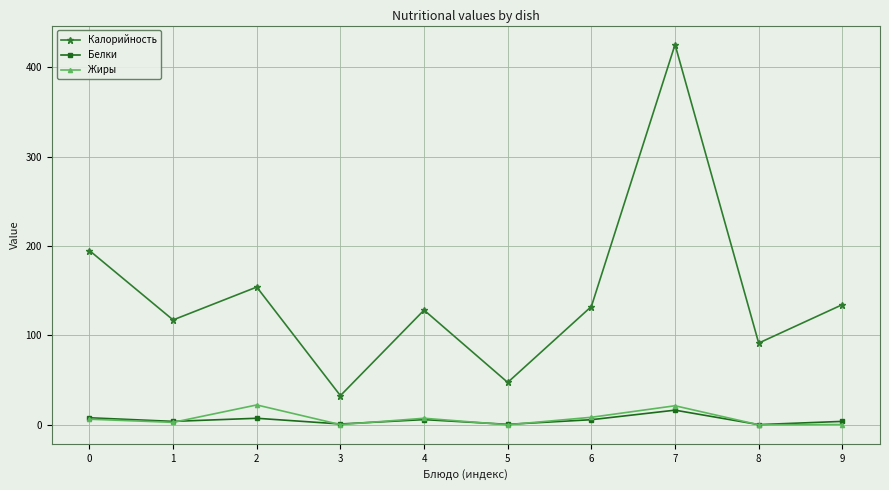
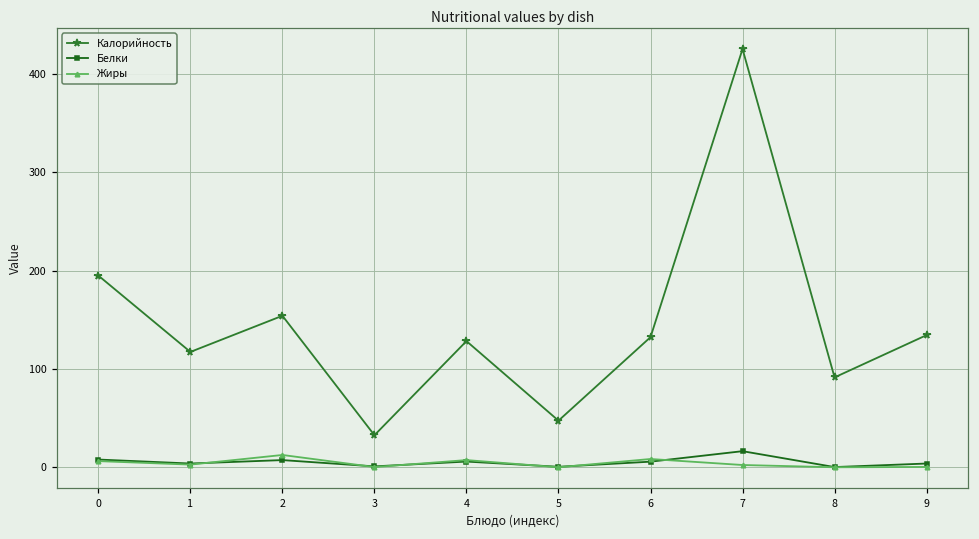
  {
    "Жиры": {
-     "2": 20,
-     "7": 20,
+     "2": 10,
+     "7": 0,
      "9": 0
    }
  }
